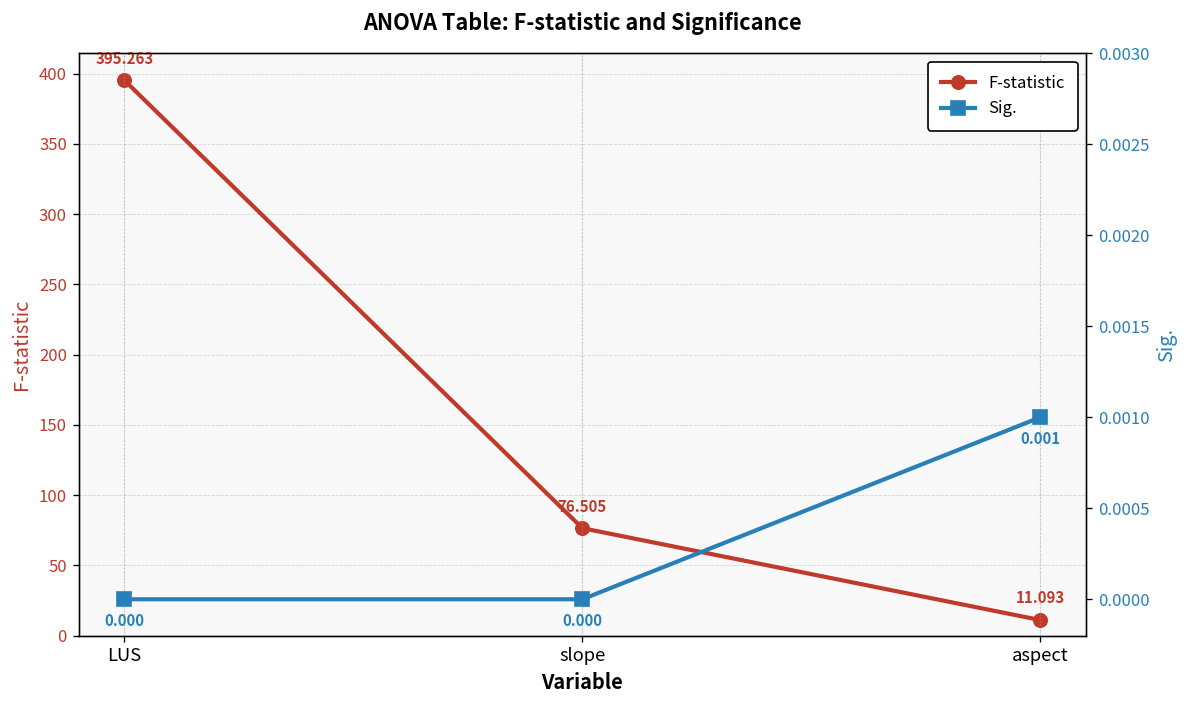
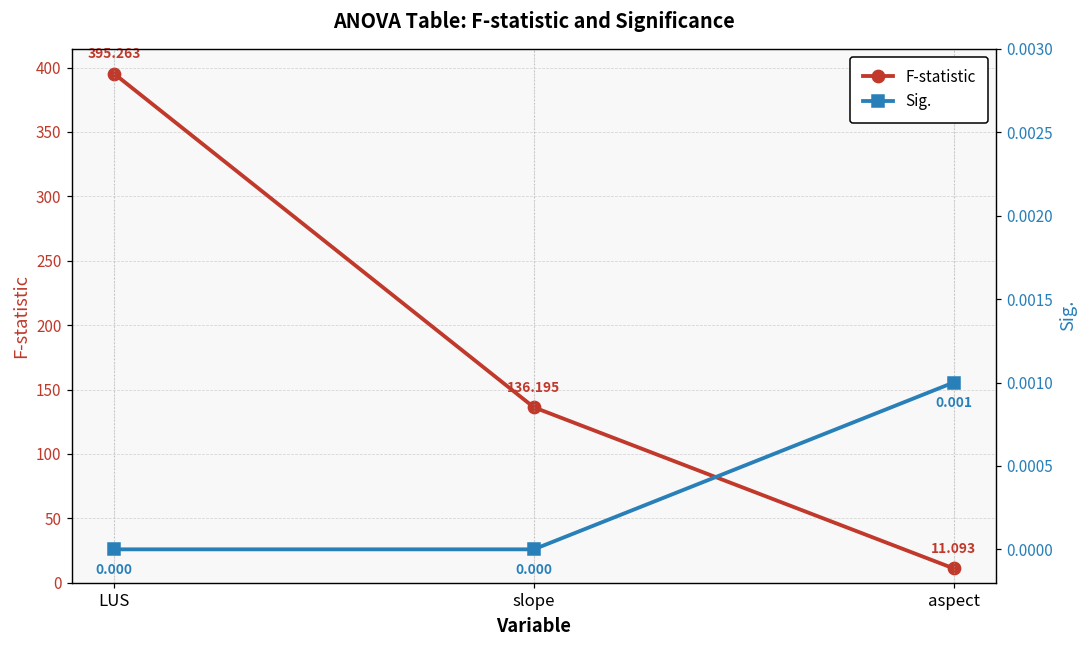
  {
    "F-statistic": {
      "LUS": 395.263,
-     "slope": 76.505,
+     "slope": 136.195,
      "aspect": 11.093
    },
    "Sig.": {
      "LUS": 0.000,
      "slope": 0.000,
      "aspect": 0.001
    }
  }
